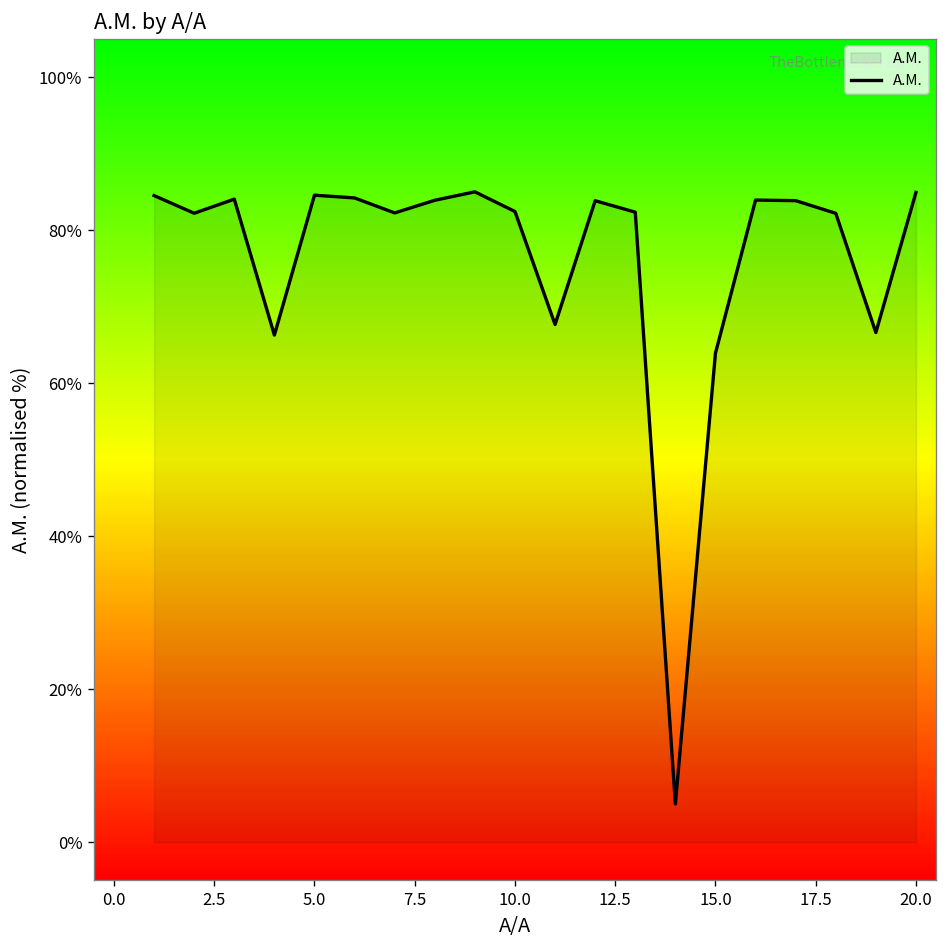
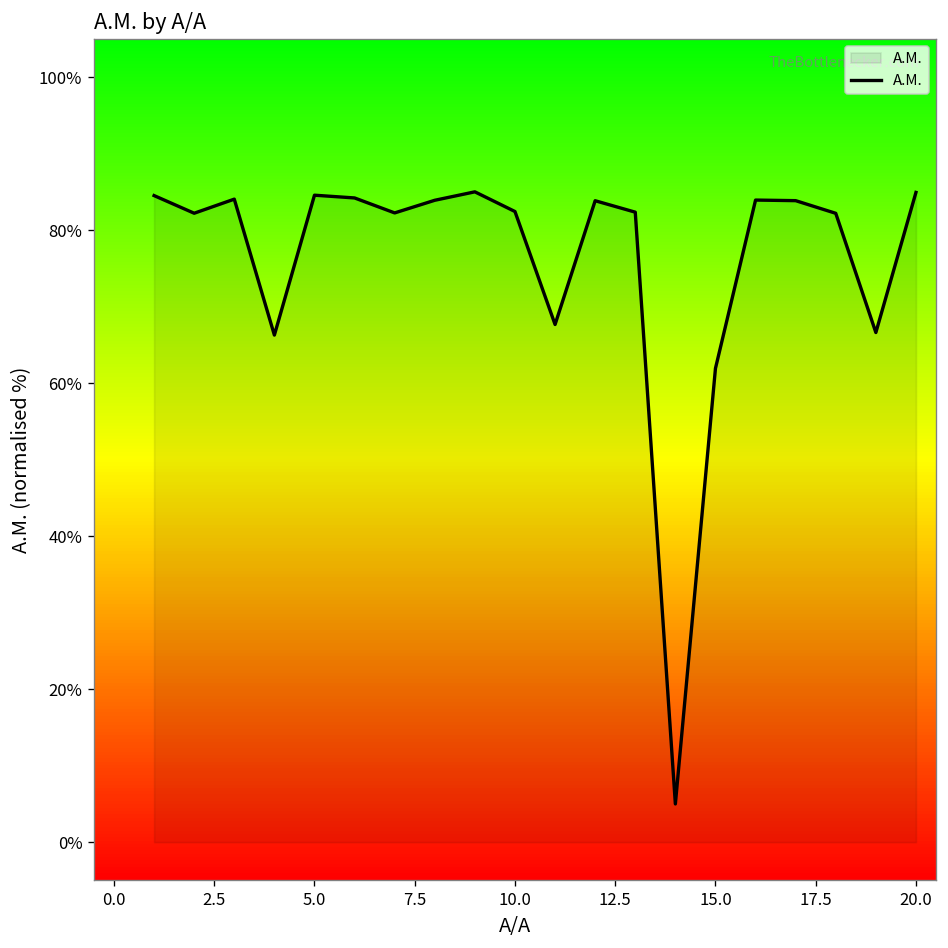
  {
    "5.0": "85%",
    "10.0": "82%",
-   "15.0": "64%",
+   "15.0": "62%",
    "20.0": "85%"
  }
